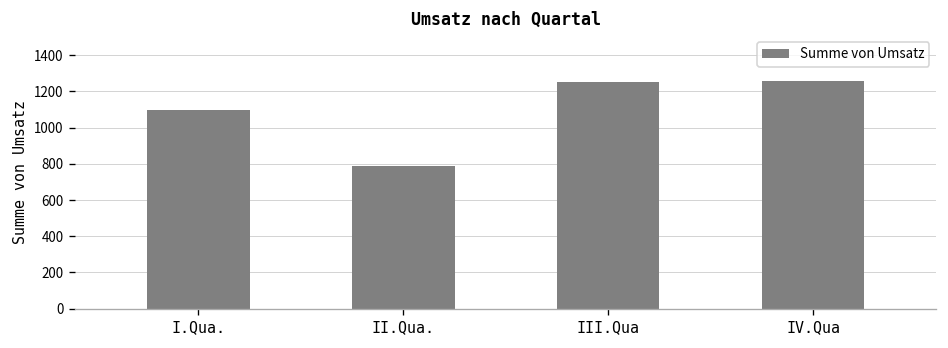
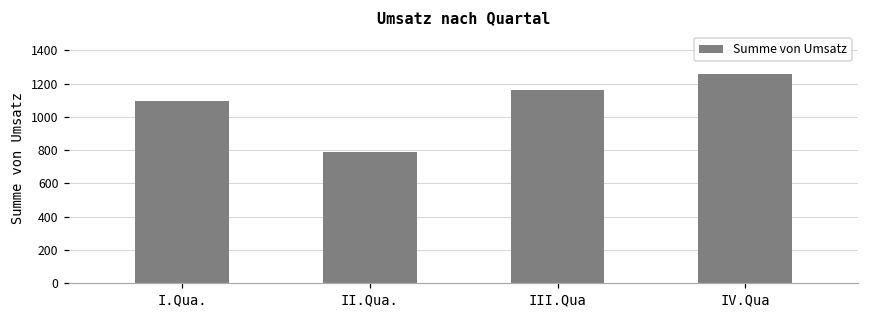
  {
    "I.Qua.": 1100,
    "II.Qua.": 790,
-   "III.Qua": 1250,
+   "III.Qua": 1160,
    "IV.Qua": 1260
  }
